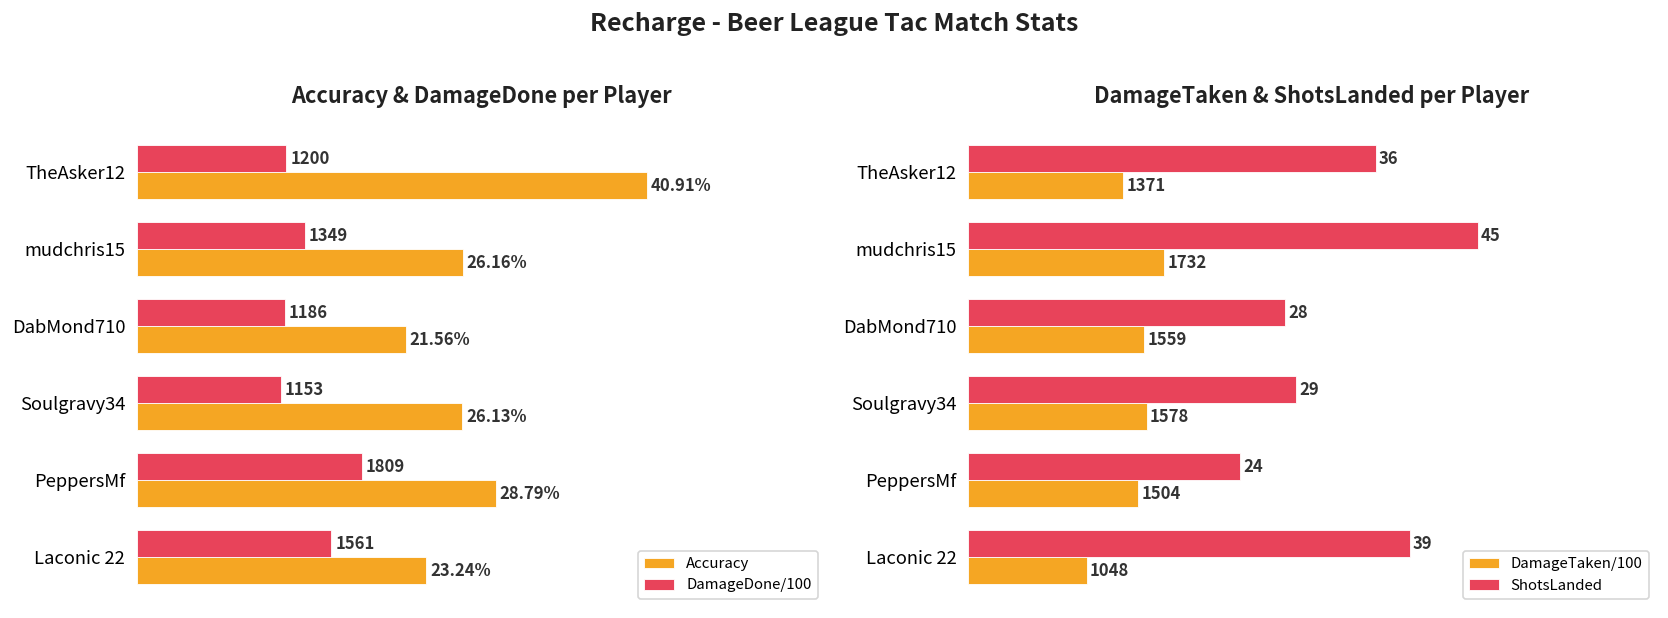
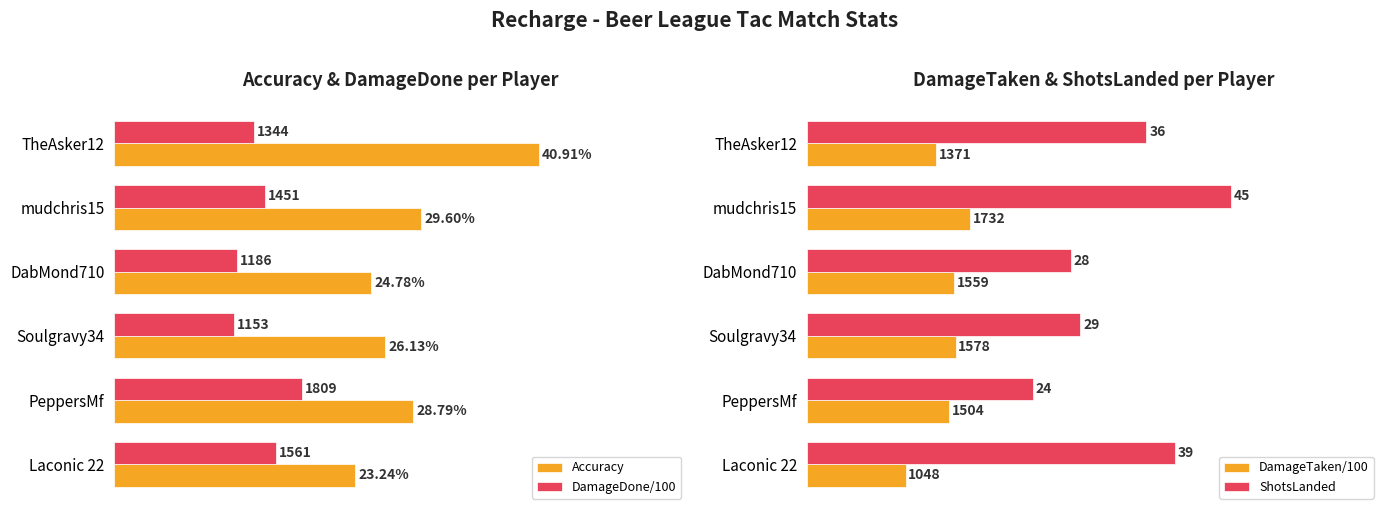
  {
    "Accuracy & DamageDone per Player": {
      "Accuracy": {
        "TheAsker12": "40.91%",
-       "mudchris15": "26.16%",
-       "DabMond710": "21.56%",
+       "mudchris15": "29.60%",
+       "DabMond710": "24.78%",
        "Soulgravy34": "26.13%",
        "PeppersMf": "28.79%",
        "Laconic 22": "23.24%"
      },
      "DamageDone/100": {
-       "TheAsker12": "1200",
-       "mudchris15": "1349"
+       "TheAsker12": "1344",
+       "mudchris15": "1451"
      }
    },
    "DamageTaken & ShotsLanded per Player": {
      "ShotsLanded": {
        "TheAsker12": "36",
        "mudchris15": "45",
        "DabMond710": "28",
        "Soulgravy34": "29",
        "PeppersMf": "24",
        "Laconic 22": "39"
      }
    }
  }
